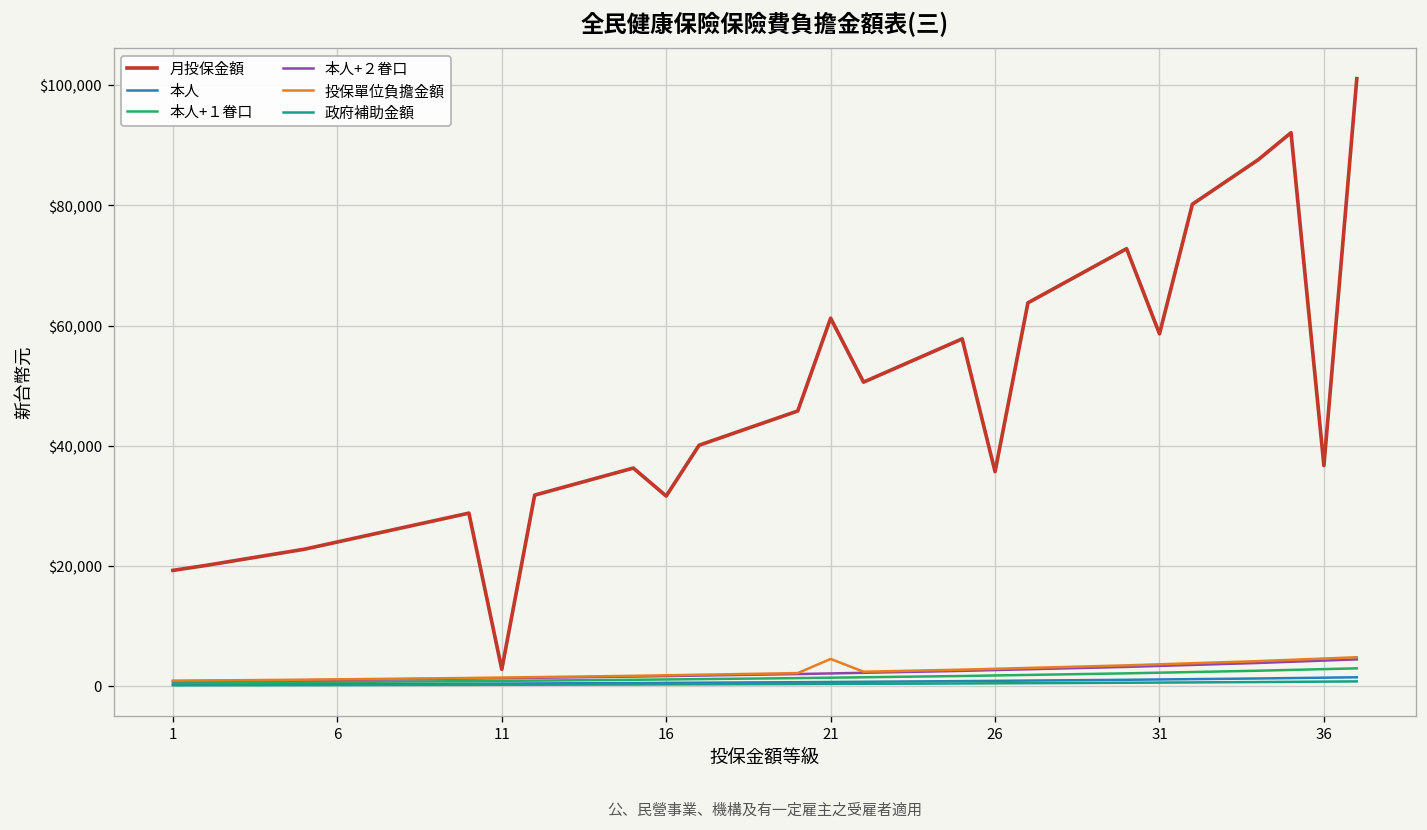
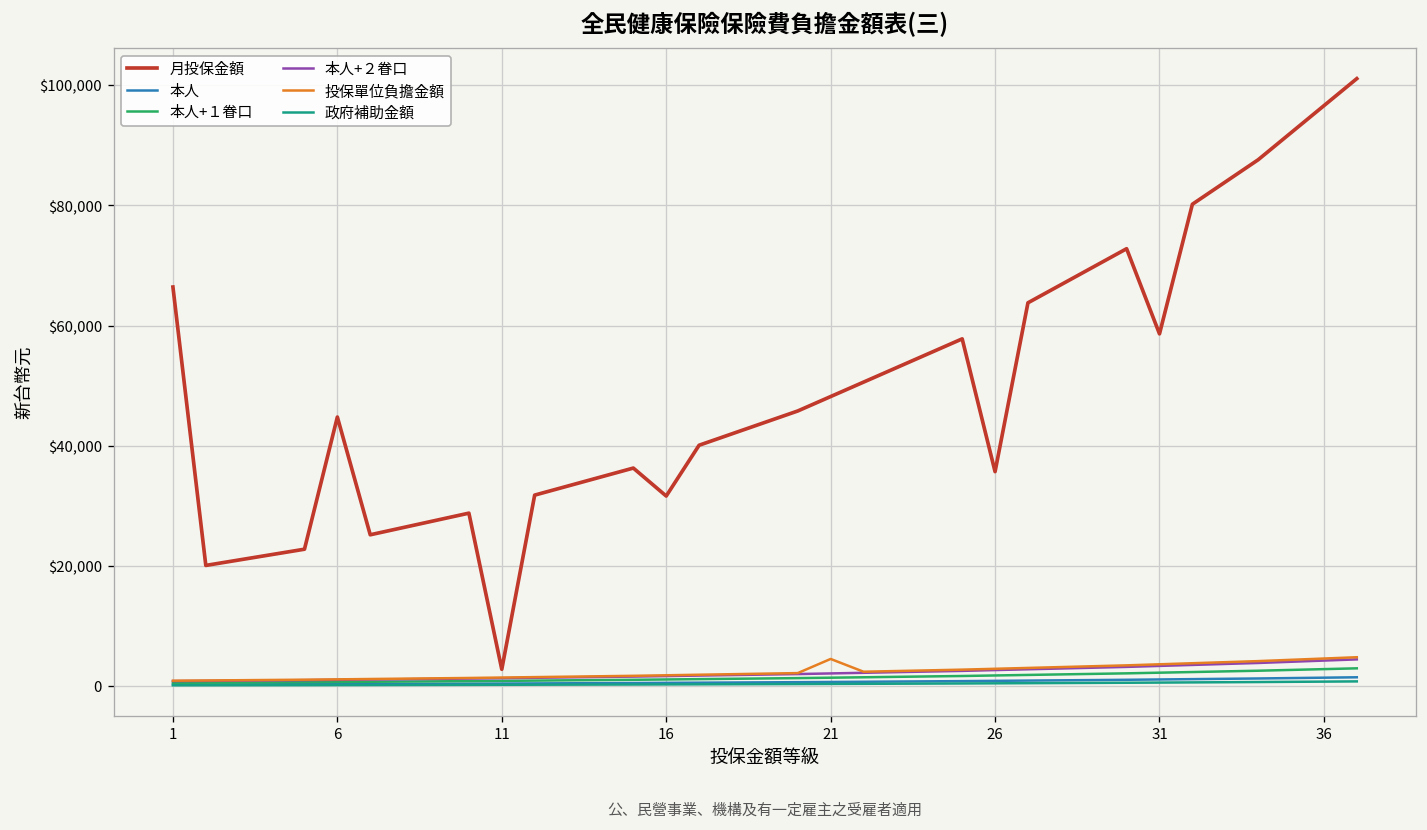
  {
    "月投保金額": {
-     "1": "$19,000",
-     "6": "$24,000",
+     "1": "$66,000",
+     "6": "$45,000",
      "11": "$3,000",
      "16": "$32,000",
-     "21": "$61,000",
+     "21": "$48,000",
      "26": "$36,000",
      "31": "$59,000",
-     "36": "$37,000"
+     "36": "$97,000"
    },
    "本人": {
      "31": "$1,000",
      "36": "$1,000"
    },
    "本人+２眷口": {
      "21": "$2,000"
    },
    "投保單位負擔金額": {
      "21": "$5,000"
    }
  }
